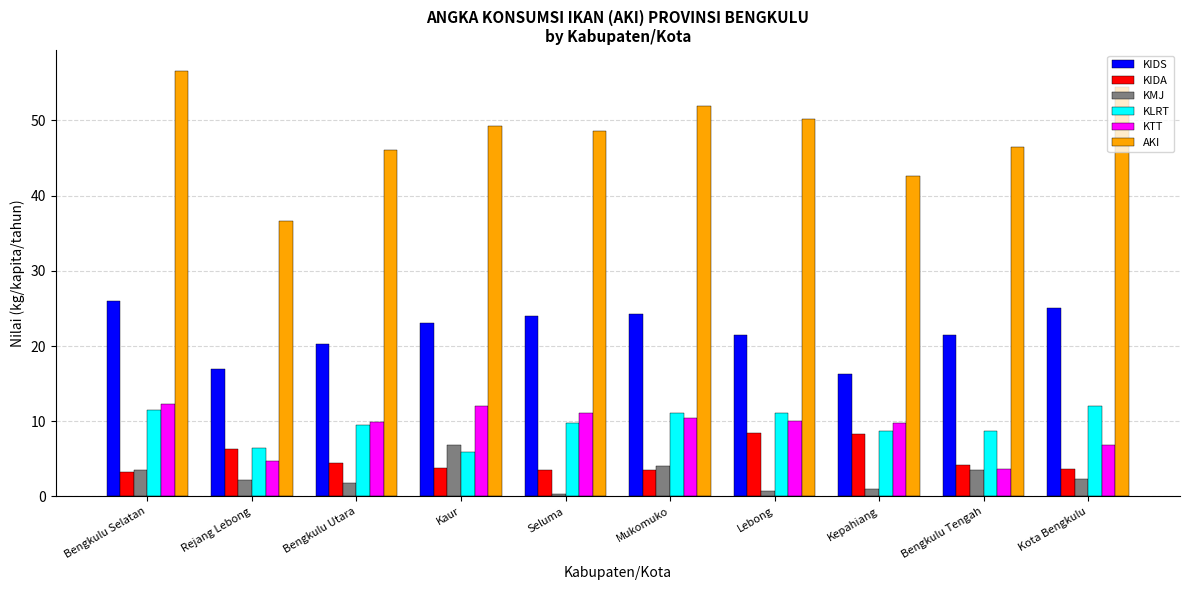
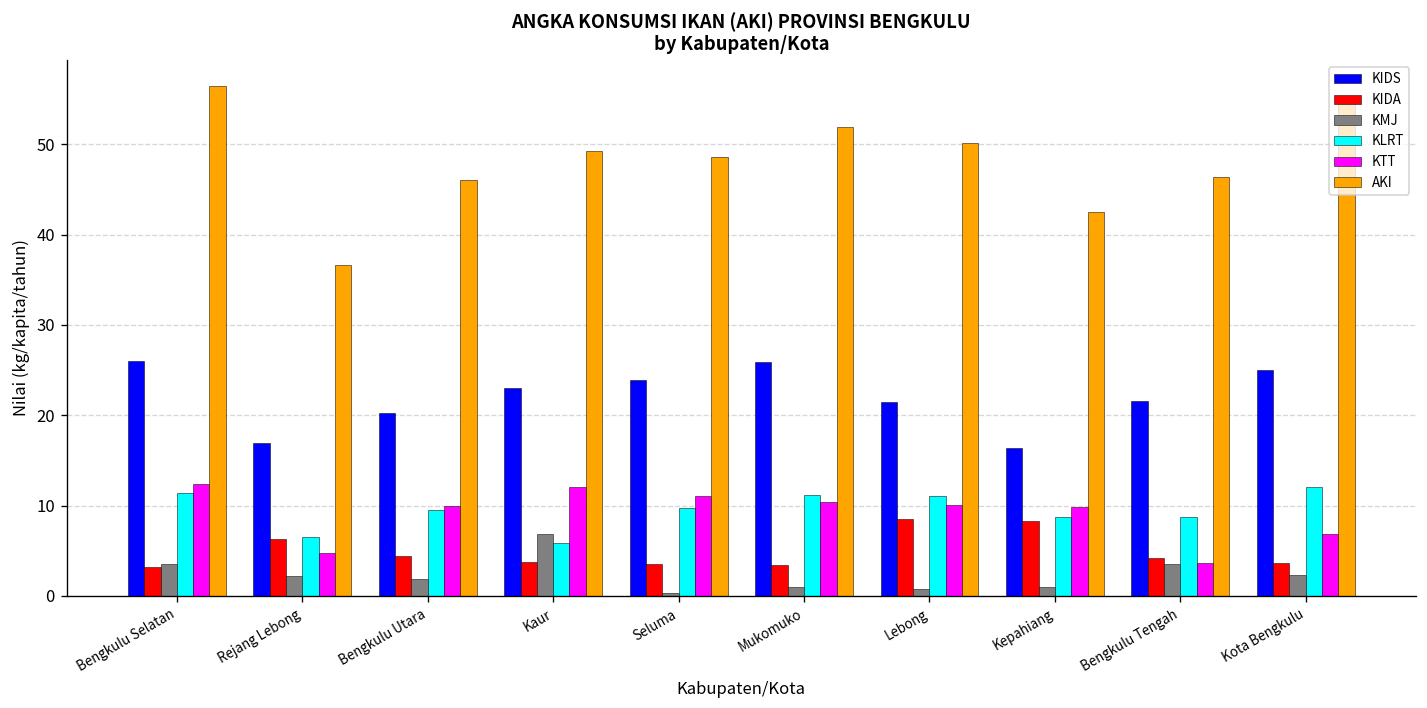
  {
    "KIDS": {
      "Bengkulu Selatan": 26,
      "Rejang Lebong": 17,
      "Bengkulu Utara": 20,
      "Kaur": 23,
      "Seluma": 24,
-     "Mukomuko": 24,
+     "Mukomuko": 26,
      "Lebong": 21,
      "Kepahiang": 16,
      "Bengkulu Tengah": 22,
      "Kota Bengkulu": 25
    },
    "KIDA": {
      "Bengkulu Selatan": 3,
      "Rejang Lebong": 6,
      "Bengkulu Utara": 4,
      "Kaur": 4,
      "Seluma": 4,
      "Mukomuko": 3,
      "Lebong": 8,
      "Kepahiang": 8,
      "Bengkulu Tengah": 4,
      "Kota Bengkulu": 4
    },
    "KMJ": {
      "Bengkulu Selatan": 3,
      "Rejang Lebong": 2,
      "Bengkulu Utara": 2,
      "Kaur": 7,
-     "Mukomuko": 4,
+     "Mukomuko": 1,
      "Lebong": 1,
      "Kepahiang": 1,
      "Bengkulu Tengah": 4,
      "Kota Bengkulu": 2
    },
    "KLRT": {
      "Bengkulu Selatan": 11,
      "Rejang Lebong": 6,
      "Bengkulu Utara": 10,
      "Kaur": 6,
      "Seluma": 10,
      "Mukomuko": 11,
      "Lebong": 11,
      "Kepahiang": 9,
      "Bengkulu Tengah": 9,
      "Kota Bengkulu": 12
    },
    "KTT": {
      "Bengkulu Selatan": 12,
      "Rejang Lebong": 5,
      "Bengkulu Utara": 10,
      "Kaur": 12,
      "Seluma": 11,
      "Mukomuko": 10,
      "Lebong": 10,
      "Kepahiang": 10,
      "Bengkulu Tengah": 4,
      "Kota Bengkulu": 7
    },
    "AKI": {
      "Bengkulu Selatan": 57,
      "Rejang Lebong": 37,
      "Bengkulu Utara": 46,
      "Kaur": 49,
      "Seluma": 49,
      "Mukomuko": 52,
      "Lebong": 50,
      "Kepahiang": 43,
      "Bengkulu Tengah": 46
    }
  }
